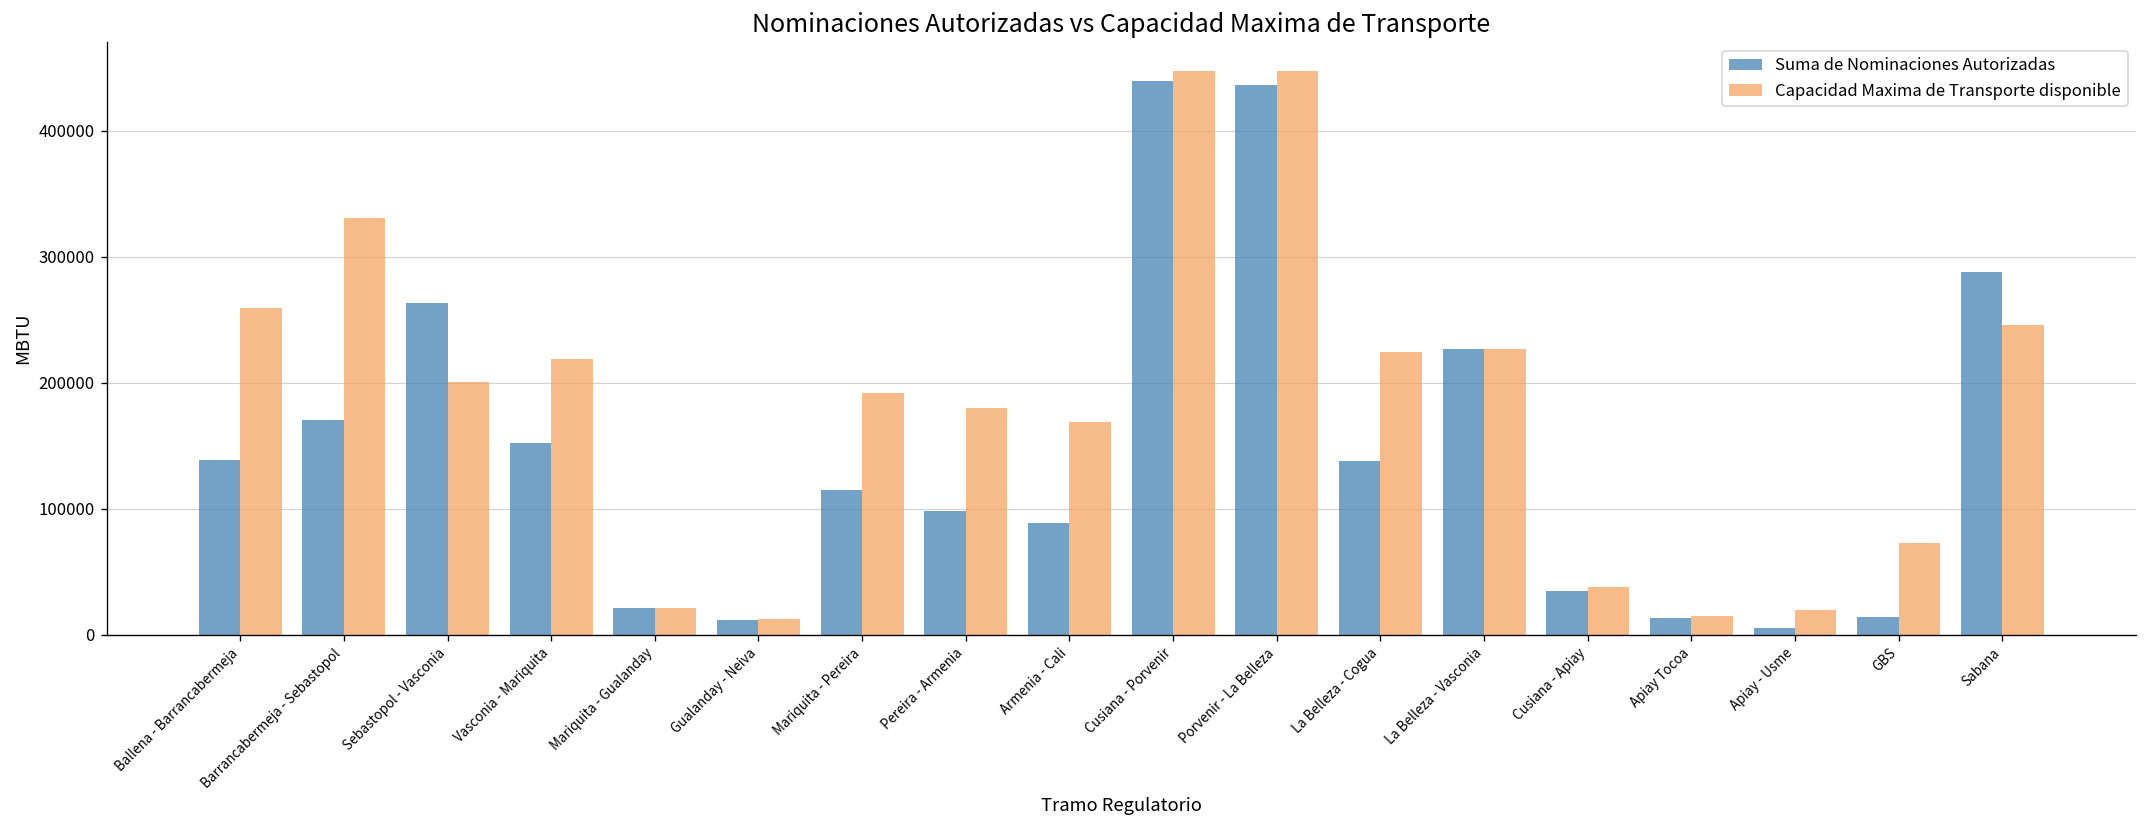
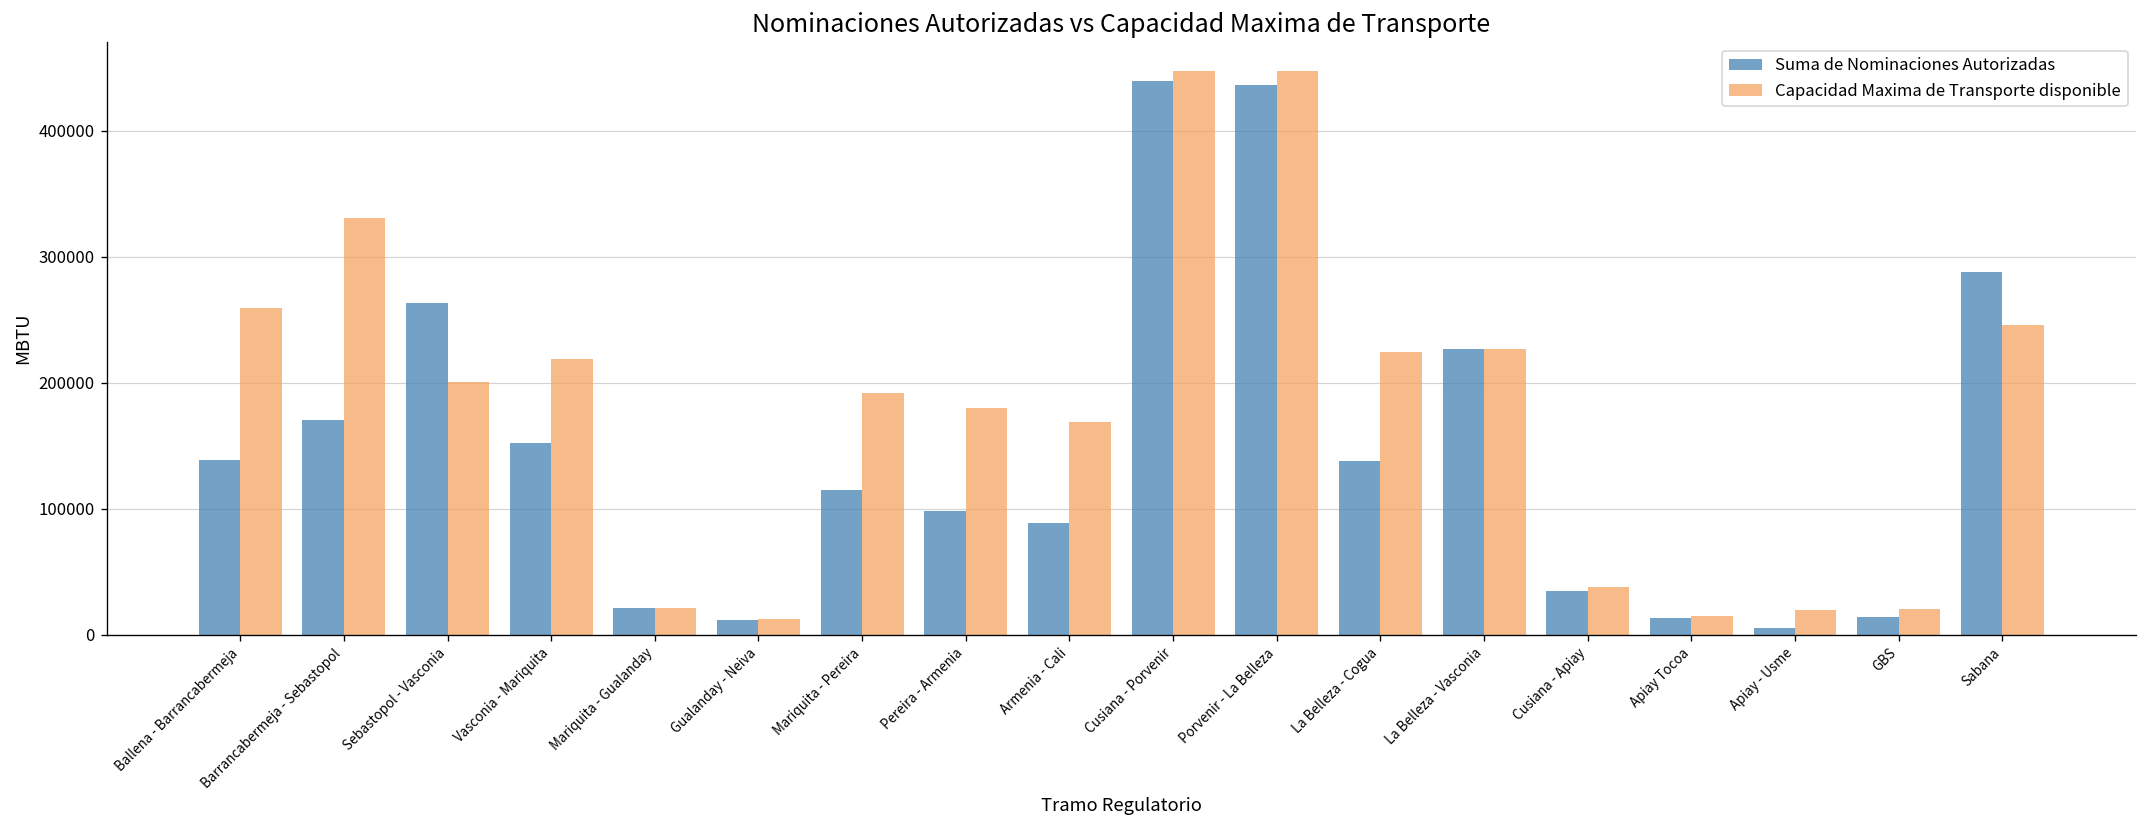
  {
    "Suma de Nominaciones Autorizadas": {
      "Ballena - Barrancabermeja": 138000,
      "Barrancabermeja - Sebastopol": 170000,
      "Sebastopol - Vasconia": 263000,
      "Vasconia - Mariquita": 152000,
      "Mariquita - Gualanday": 21000,
      "Gualanday - Neiva": 12000,
      "Mariquita - Pereira": 115000,
      "Pereira - Armenia": 98000,
      "Armenia - Cali": 89000,
      "Cusiana - Porvenir": 439000,
      "Porvenir - La Belleza": 436000,
      "La Belleza - Cogua": 138000,
      "La Belleza - Vasconia": 227000,
      "Cusiana - Apiay": 35000,
      "Apiay Tocoa": 13000,
      "Apiay - Usme": 5000,
      "GBS": 14000,
      "Sabana": 288000
    },
    "Capacidad Maxima de Transporte disponible": {
      "Ballena - Barrancabermeja": 259000,
      "Barrancabermeja - Sebastopol": 331000,
      "Sebastopol - Vasconia": 201000,
      "Vasconia - Mariquita": 219000,
      "Mariquita - Gualanday": 21000,
      "Gualanday - Neiva": 13000,
      "Mariquita - Pereira": 192000,
      "Pereira - Armenia": 180000,
      "Armenia - Cali": 169000,
      "Cusiana - Porvenir": 448000,
      "Porvenir - La Belleza": 448000,
      "La Belleza - Cogua": 224000,
      "La Belleza - Vasconia": 227000,
      "Cusiana - Apiay": 38000,
      "Apiay Tocoa": 15000,
      "Apiay - Usme": 19000,
-     "GBS": 73000,
+     "GBS": 20000,
      "Sabana": 245000
    }
  }
